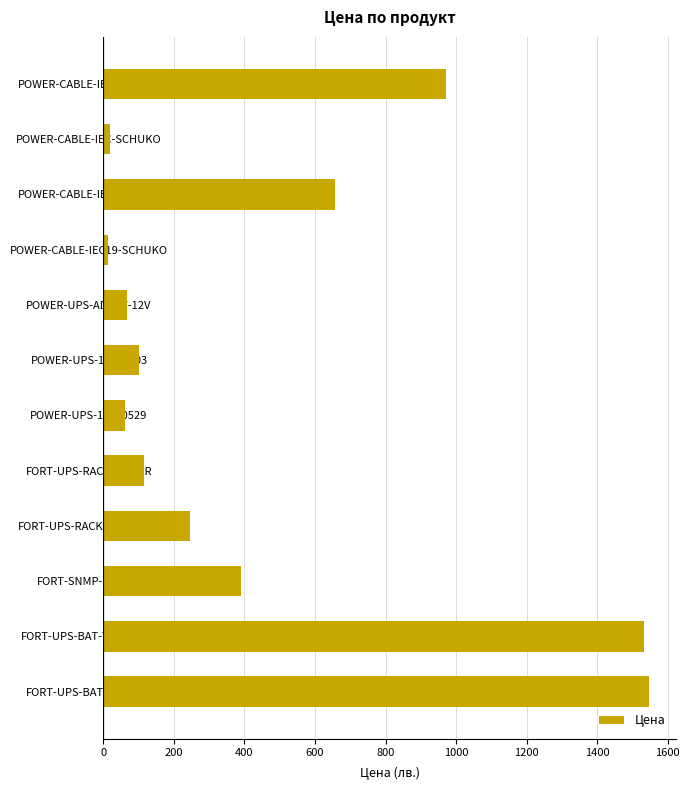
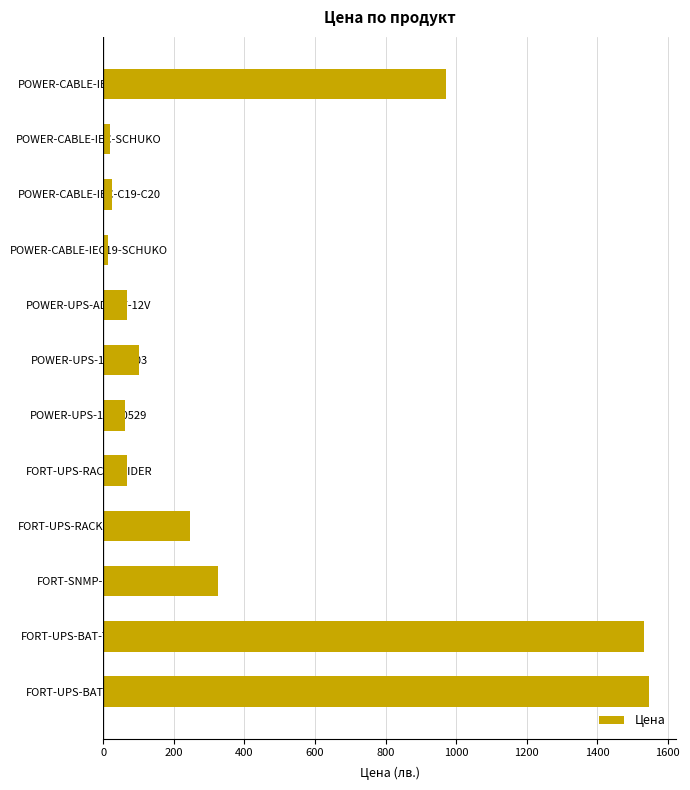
  {
    "POWER-CABLE-IEC-C13-C14": 970,
    "POWER-CABLE-IEC-SCHUKO": 20,
-   "POWER-CABLE-IEC-C19-C20": 660,
+   "POWER-CABLE-IEC-C19-C20": 20,
    "POWER-CABLE-IEC19-SCHUKO": 10,
    "POWER-UPS-ADAPT-12V": 70,
    "POWER-UPS-10132003": 100,
    "POWER-UPS-10120529": 60,
-   "FORT-UPS-RACK-SLIDER": 120,
+   "FORT-UPS-RACK-SLIDER": 70,
    "FORT-UPS-RACK-SLIDER-47": 250,
-   "FORT-SNMP-CHAMP": 390,
+   "FORT-SNMP-CHAMP": 330,
    "FORT-UPS-BAT-TOWER-16": 1530,
    "FORT-UPS-BAT-RACK-16": 1550
  }
